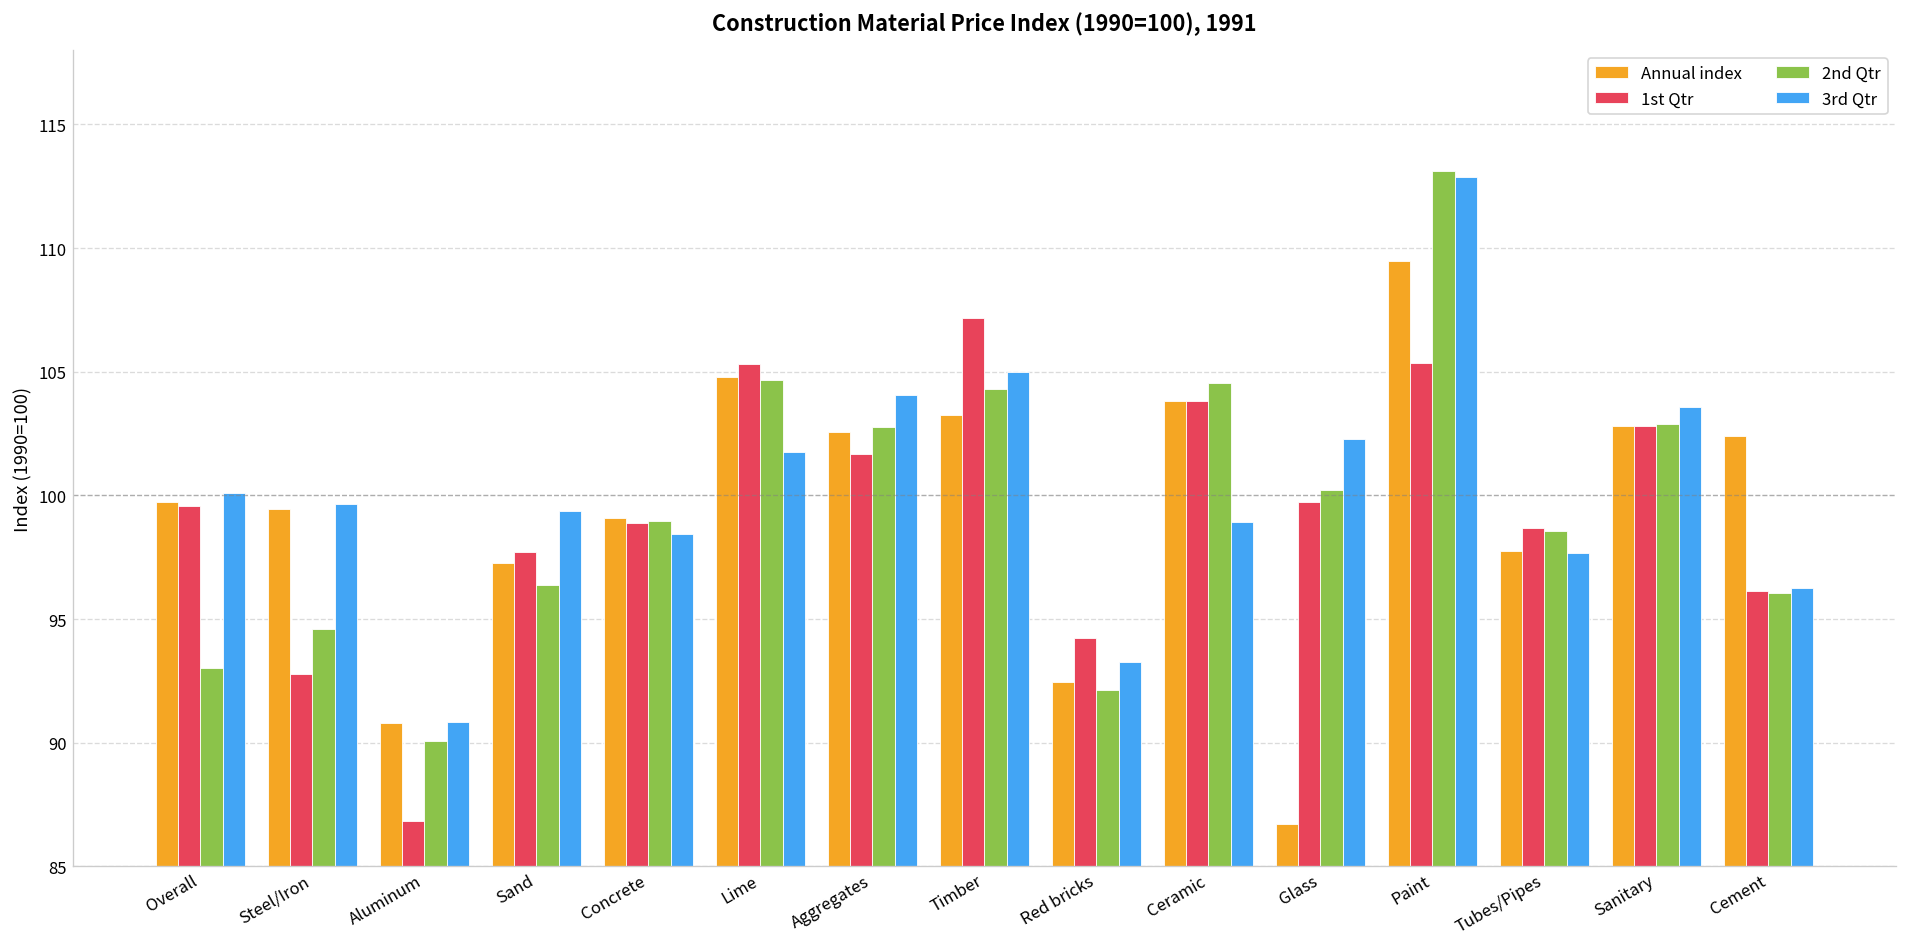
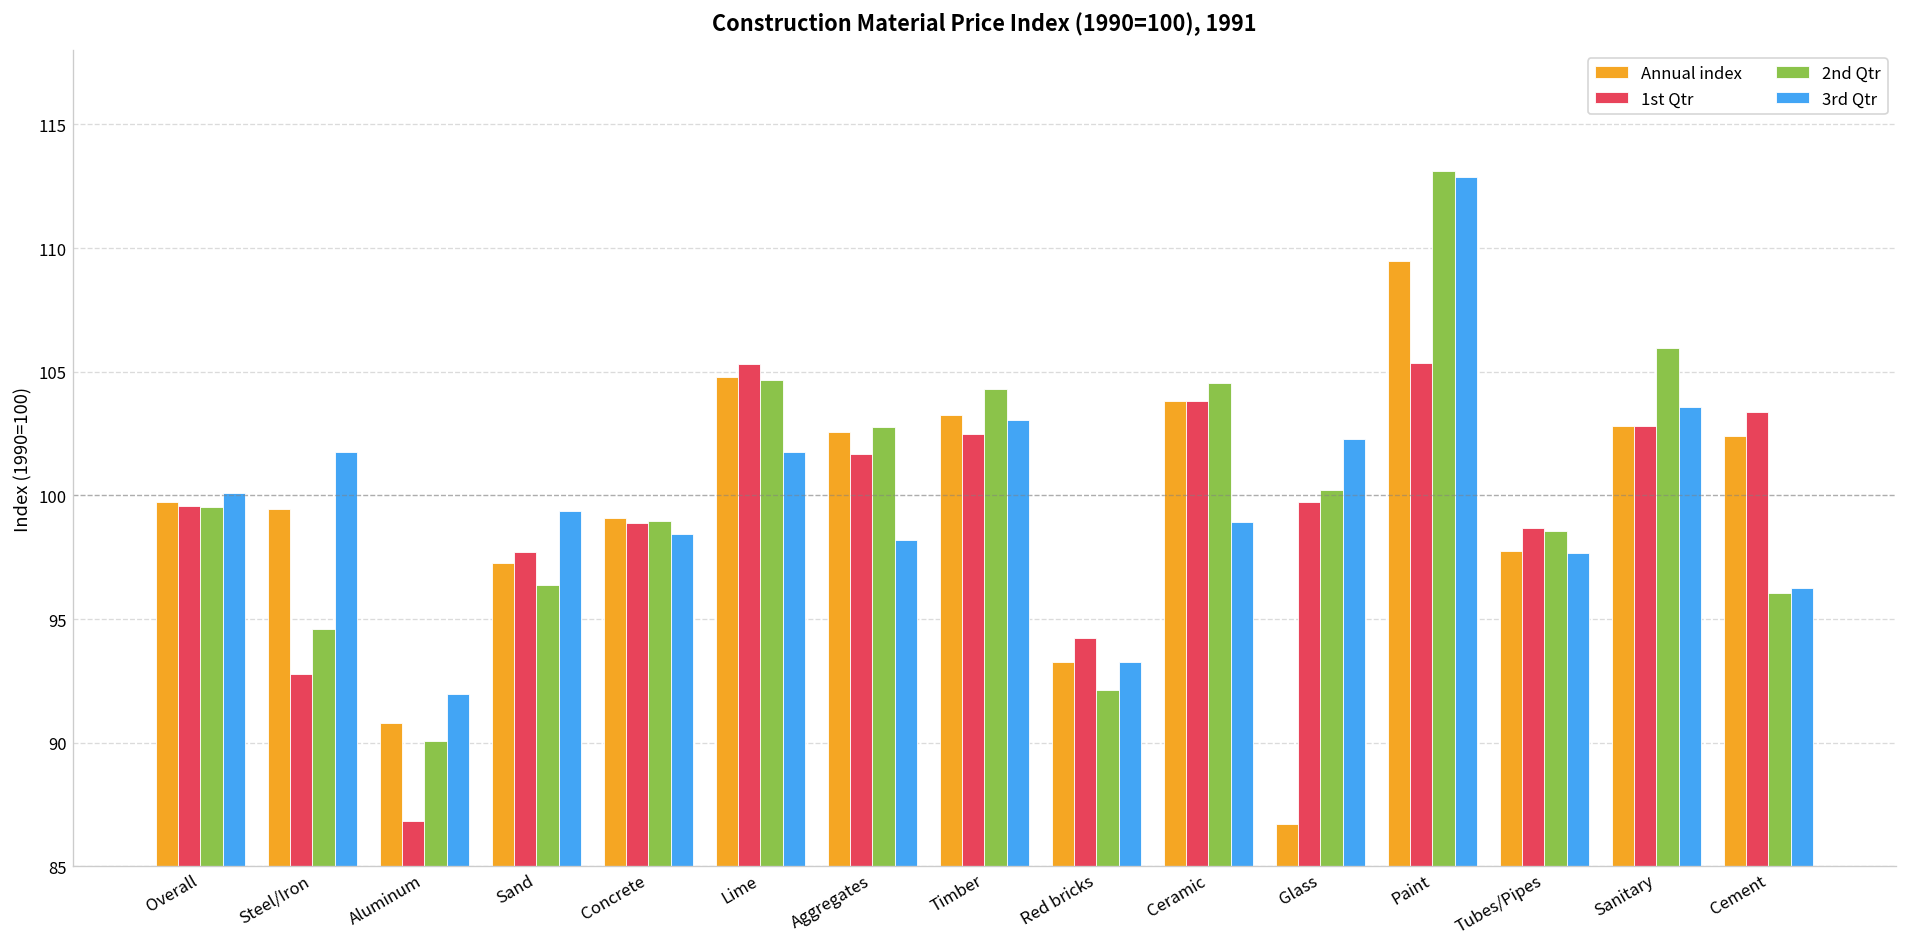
  {
    "Annual index": {
      "Overall": 99.7,
      "Steel/Iron": 99.4,
      "Aluminum": 90.8,
      "Sand": 97.3,
      "Concrete": 99.1,
      "Lime": 104.8,
      "Aggregates": 102.6,
      "Timber": 103.2,
-     "Red bricks": 92.5,
+     "Red bricks": 93.3,
      "Ceramic": 103.8,
      "Glass": 86.7,
      "Paint": 109.5,
      "Tubes/Pipes": 97.8,
      "Sanitary": 102.8,
      "Cement": 102.4
    },
    "1st Qtr": {
      "Overall": 99.6,
      "Steel/Iron": 92.8,
      "Aluminum": 86.8,
      "Sand": 97.7,
      "Concrete": 98.9,
      "Lime": 105.3,
      "Aggregates": 101.7,
-     "Timber": 107.2,
+     "Timber": 102.5,
      "Red bricks": 94.2,
      "Ceramic": 103.8,
      "Glass": 99.7,
      "Paint": 105.4,
      "Tubes/Pipes": 98.7,
      "Sanitary": 102.8,
-     "Cement": 96.1
+     "Cement": 103.4
    },
    "2nd Qtr": {
-     "Overall": 93.0,
+     "Overall": 99.6,
      "Steel/Iron": 94.6,
      "Aluminum": 90.1,
      "Sand": 96.4,
      "Concrete": 99.0,
      "Lime": 104.7,
      "Aggregates": 102.8,
      "Timber": 104.3,
      "Red bricks": 92.1,
      "Ceramic": 104.6,
      "Glass": 100.2,
      "Paint": 113.1,
      "Tubes/Pipes": 98.6,
-     "Sanitary": 102.9,
+     "Sanitary": 106.0,
      "Cement": 96.1
    },
    "3rd Qtr": {
      "Overall": 100.1,
-     "Steel/Iron": 99.6,
-     "Aluminum": 90.8,
+     "Steel/Iron": 101.7,
+     "Aluminum": 92.0,
      "Sand": 99.4,
      "Concrete": 98.4,
      "Lime": 101.8,
-     "Aggregates": 104.1,
-     "Timber": 105.0,
+     "Aggregates": 98.2,
+     "Timber": 103.1,
      "Red bricks": 93.3,
      "Ceramic": 98.9,
      "Glass": 102.3,
      "Paint": 112.9,
      "Tubes/Pipes": 97.7,
      "Sanitary": 103.6,
      "Cement": 96.2
    }
  }
